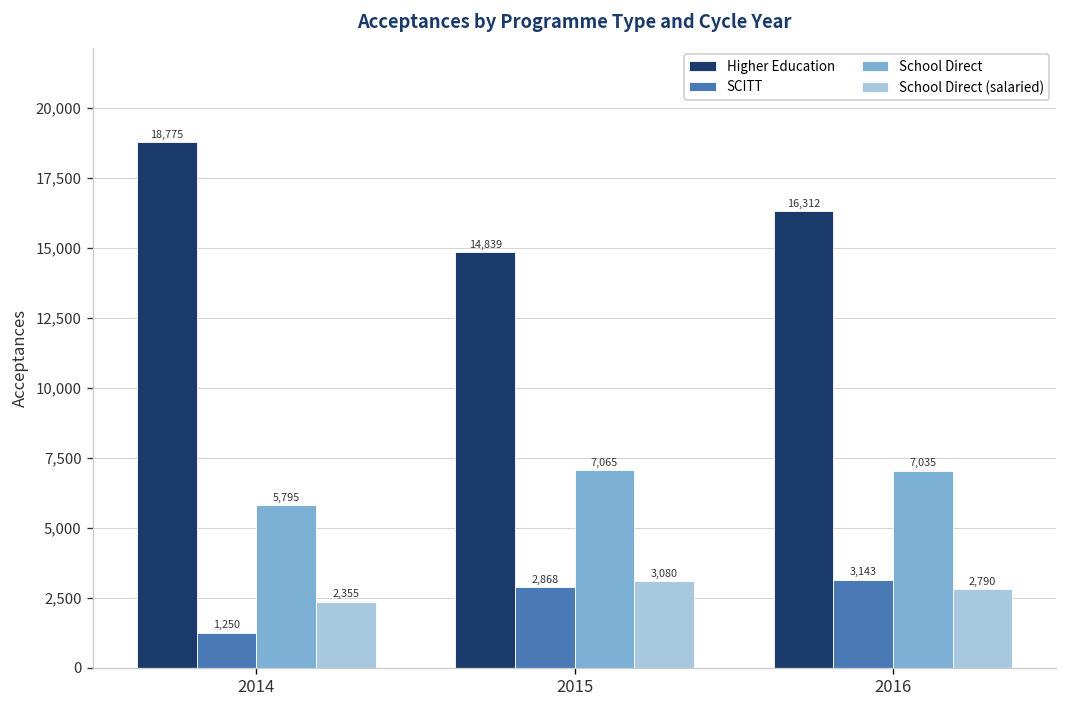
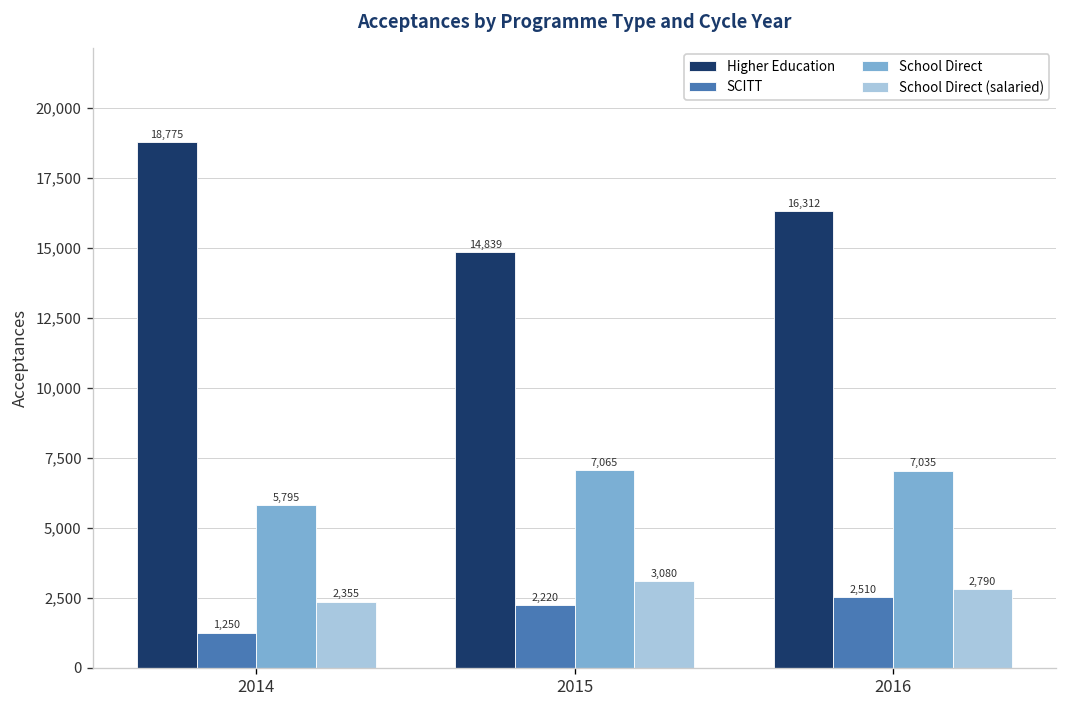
  {
    "Higher Education": {
      "2014": "18,775",
      "2015": "14,839",
      "2016": "16,312"
    },
    "SCITT": {
      "2014": "1,250",
-     "2015": "2,868",
-     "2016": "3,143"
+     "2015": "2,220",
+     "2016": "2,510"
    }
  }
